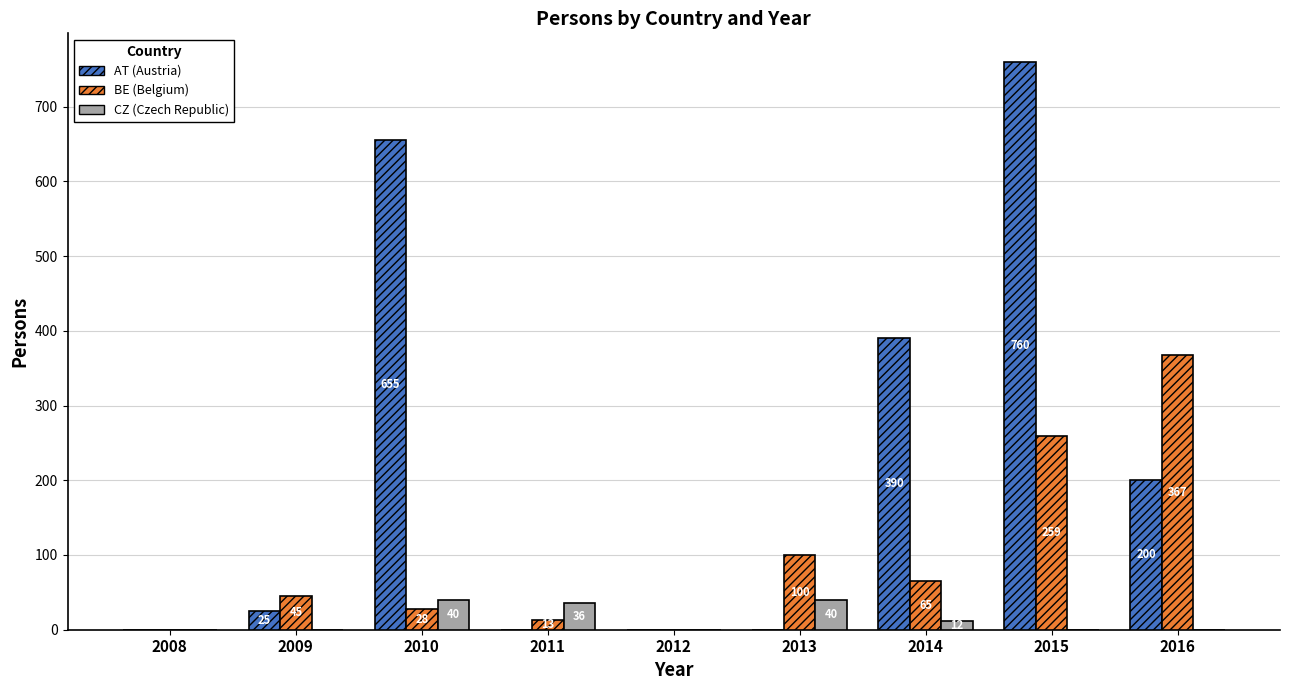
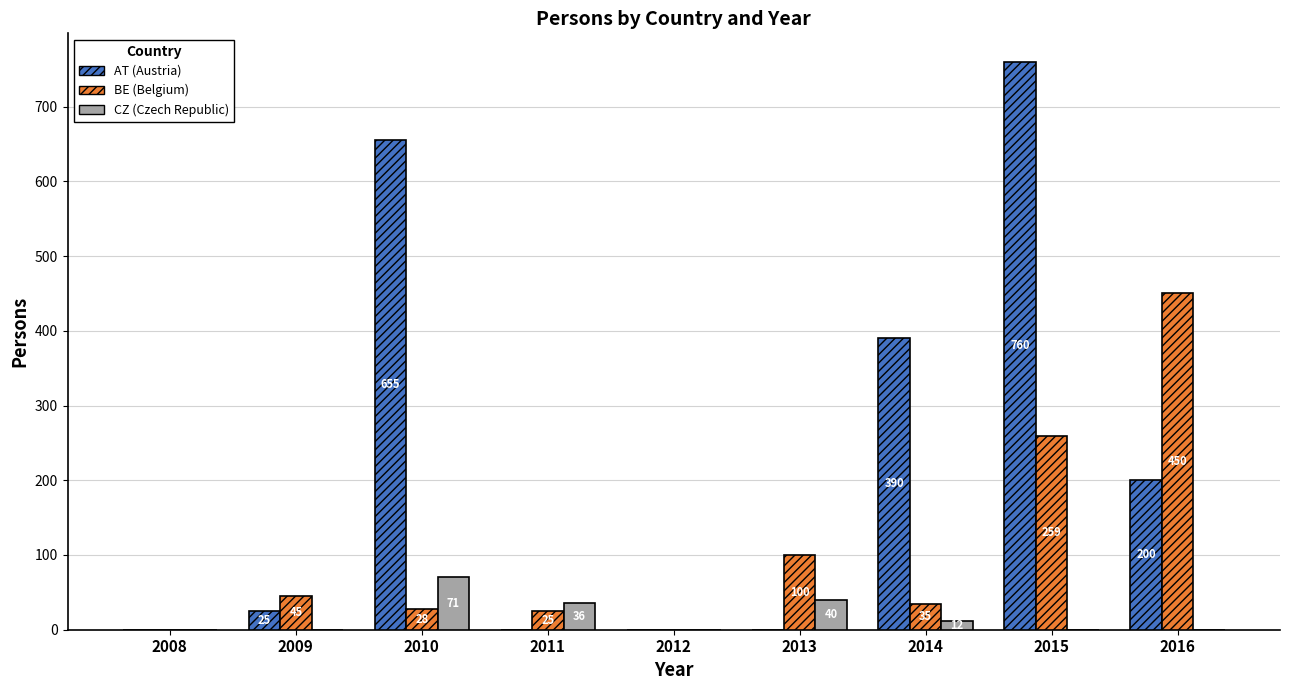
  {
    "AT (Austria)": {
      "2009": 25,
      "2010": 655,
      "2014": 390,
      "2015": 760,
      "2016": 200
    },
    "BE (Belgium)": {
      "2009": 45,
      "2010": 28,
-     "2011": 13,
+     "2011": 25,
      "2013": 100,
-     "2014": 65,
+     "2014": 35,
      "2015": 259,
-     "2016": 367
+     "2016": 450
    },
    "CZ (Czech Republic)": {
-     "2010": 40,
+     "2010": 71,
      "2011": 36,
      "2013": 40,
      "2014": 12
    }
  }
